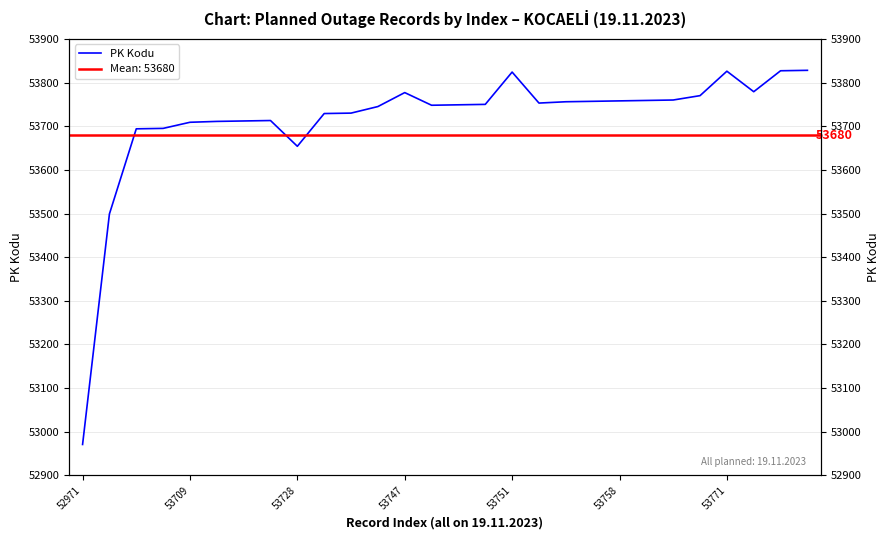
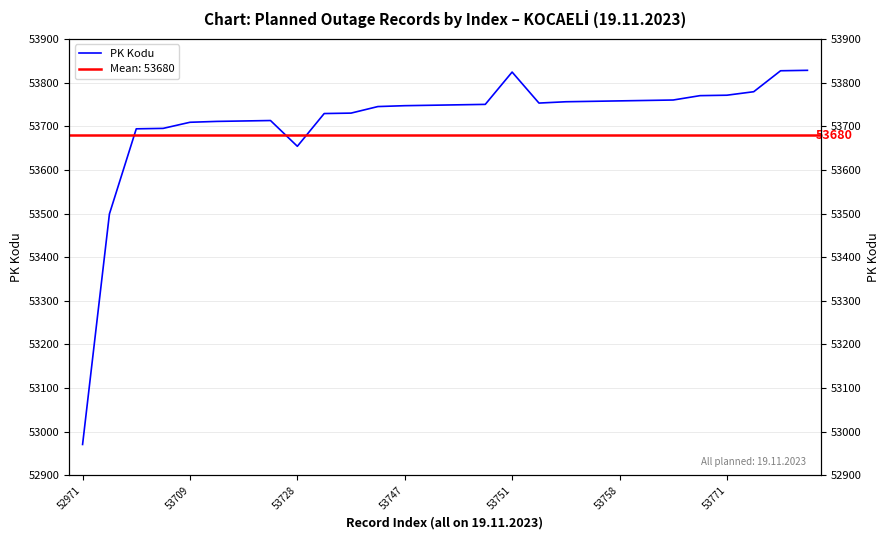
  {
    "52971": 52970,
    "53709": 53710,
    "53728": 53650,
-   "53747": 53780,
+   "53747": 53750,
    "53751": 53820,
    "53758": 53760,
-   "53771": 53830
+   "53771": 53770
  }
